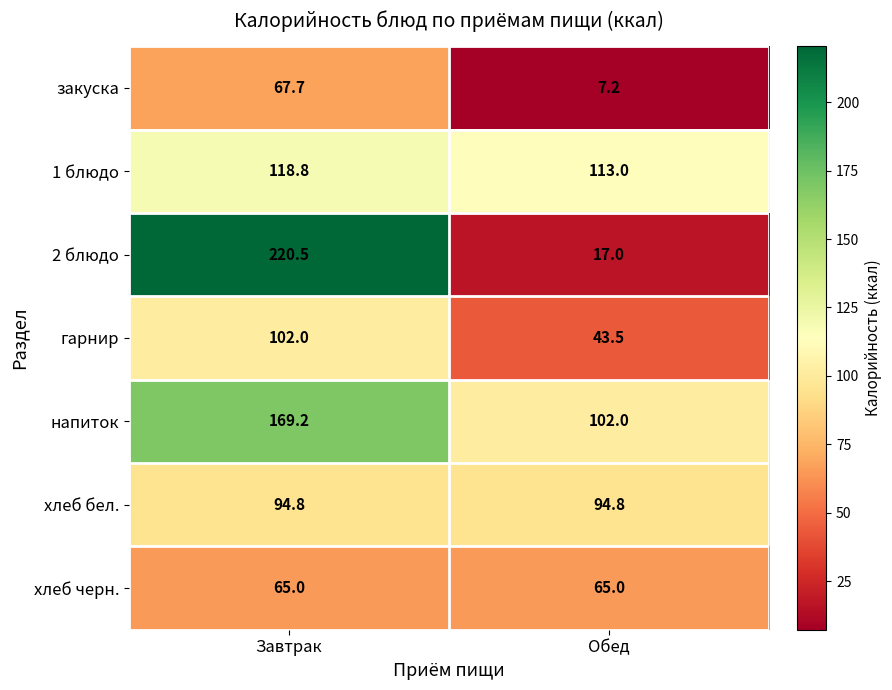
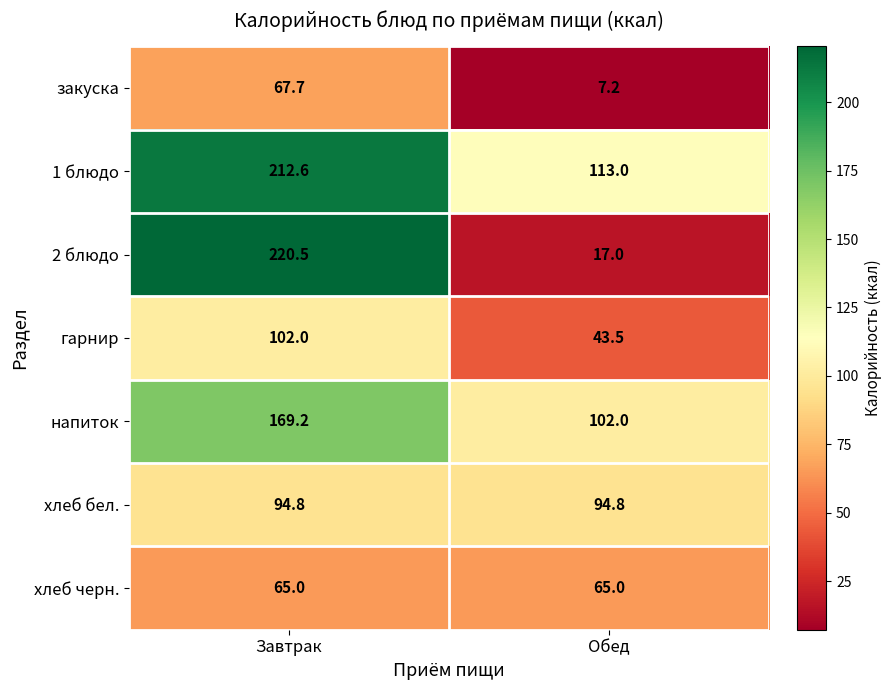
  {
    "закуска": {
      "Завтрак": 67.7,
      "Обед": 7.2
    },
    "1 блюдо": {
-     "Завтрак": 118.8,
+     "Завтрак": 212.6,
      "Обед": 113.0
    },
    "2 блюдо": {
      "Завтрак": 220.5,
      "Обед": 17.0
    },
    "гарнир": {
      "Завтрак": 102.0,
      "Обед": 43.5
    },
    "напиток": {
      "Завтрак": 169.2,
      "Обед": 102.0
    },
    "хлеб бел.": {
      "Завтрак": 94.8,
      "Обед": 94.8
    },
    "хлеб черн.": {
      "Завтрак": 65.0,
      "Обед": 65.0
    }
  }
